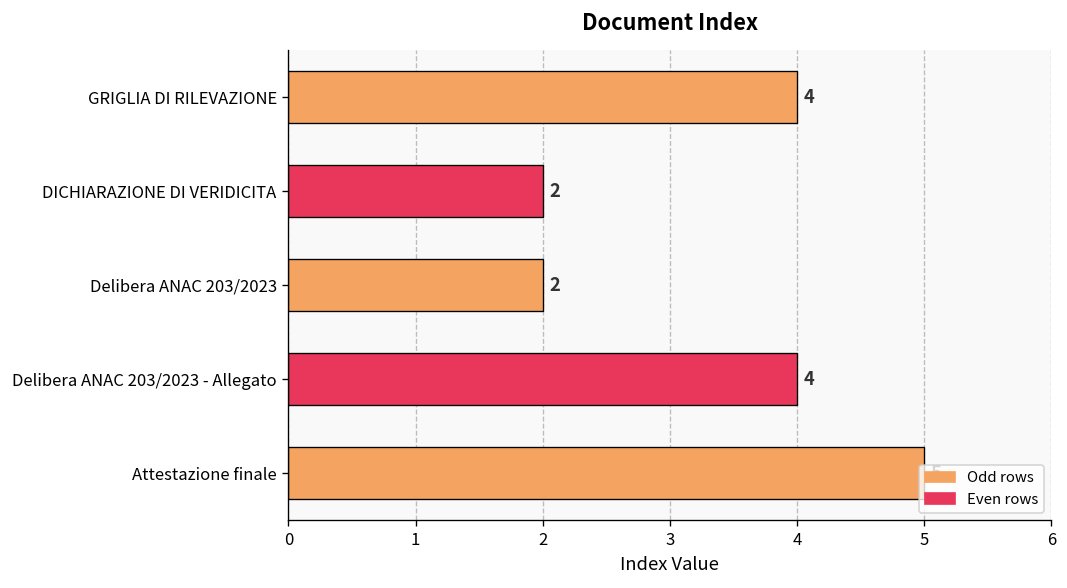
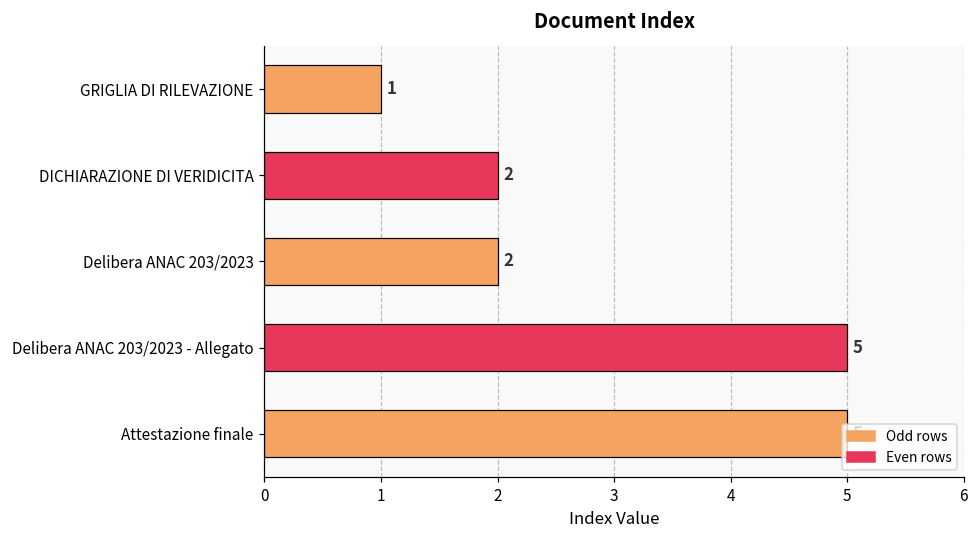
  {
-   "GRIGLIA DI RILEVAZIONE": 4,
+   "GRIGLIA DI RILEVAZIONE": 1,
    "DICHIARAZIONE DI VERIDICITA": 2,
    "Delibera ANAC 203/2023": 2,
-   "Delibera ANAC 203/2023 - Allegato": 4
+   "Delibera ANAC 203/2023 - Allegato": 5
  }
